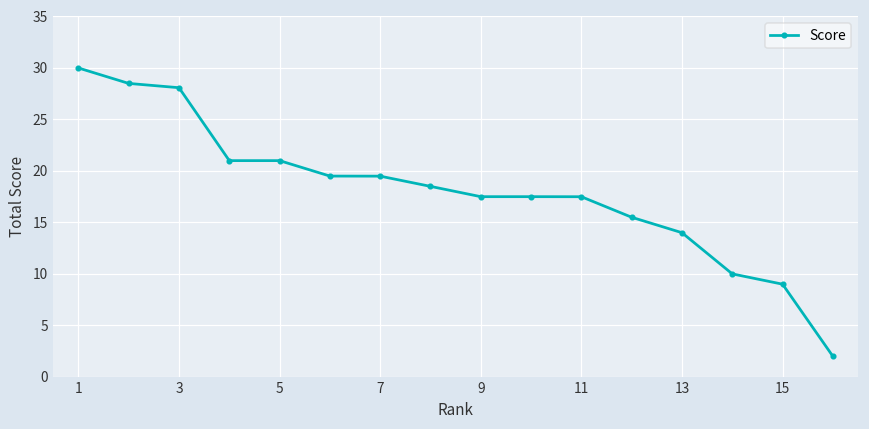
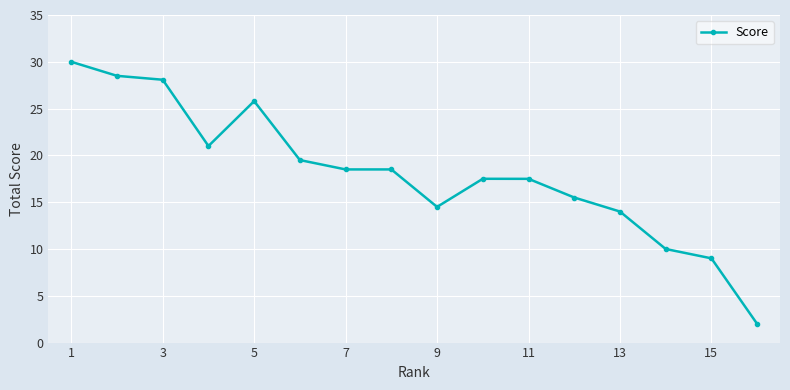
  {
    "1": 30,
    "3": 28,
-   "5": 21,
-   "7": 19.5,
-   "9": 18,
+   "5": 26,
+   "7": 18.5,
+   "9": 14,
    "11": 17,
    "13": 14,
    "15": 9
  }
